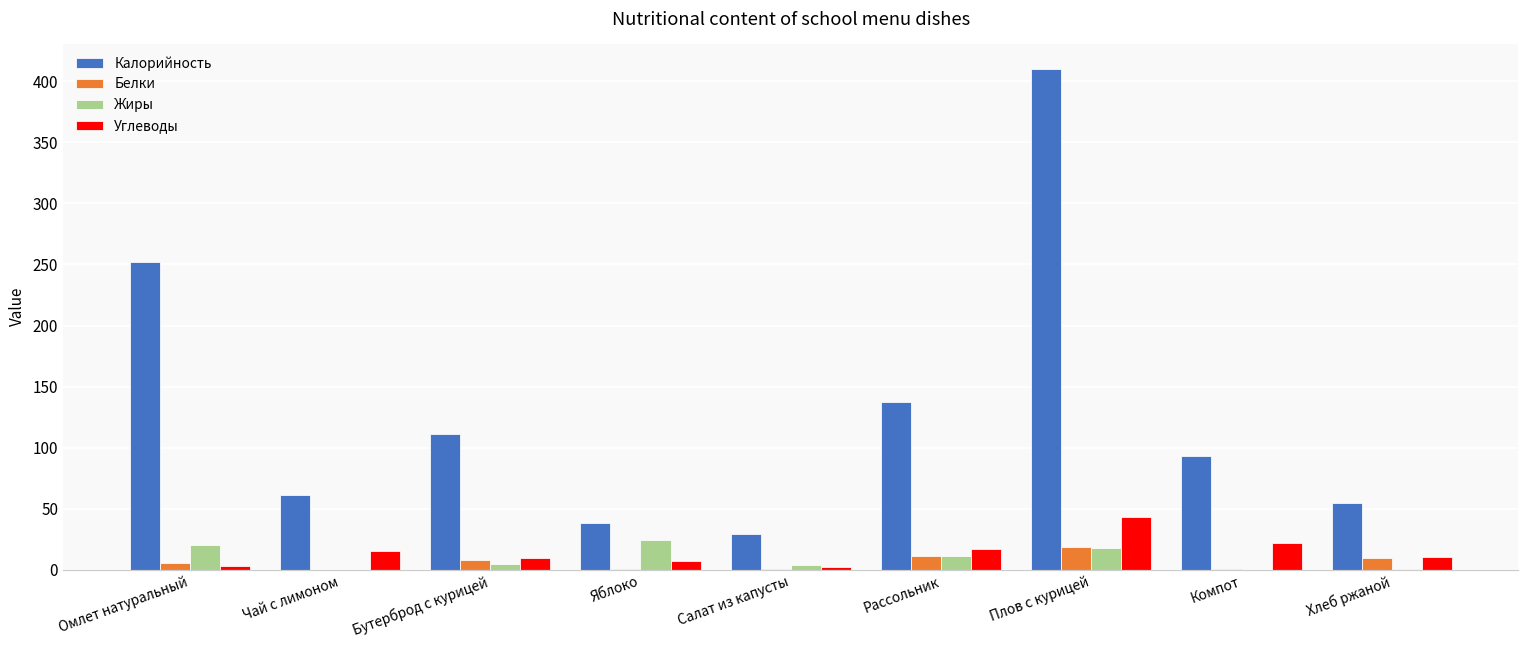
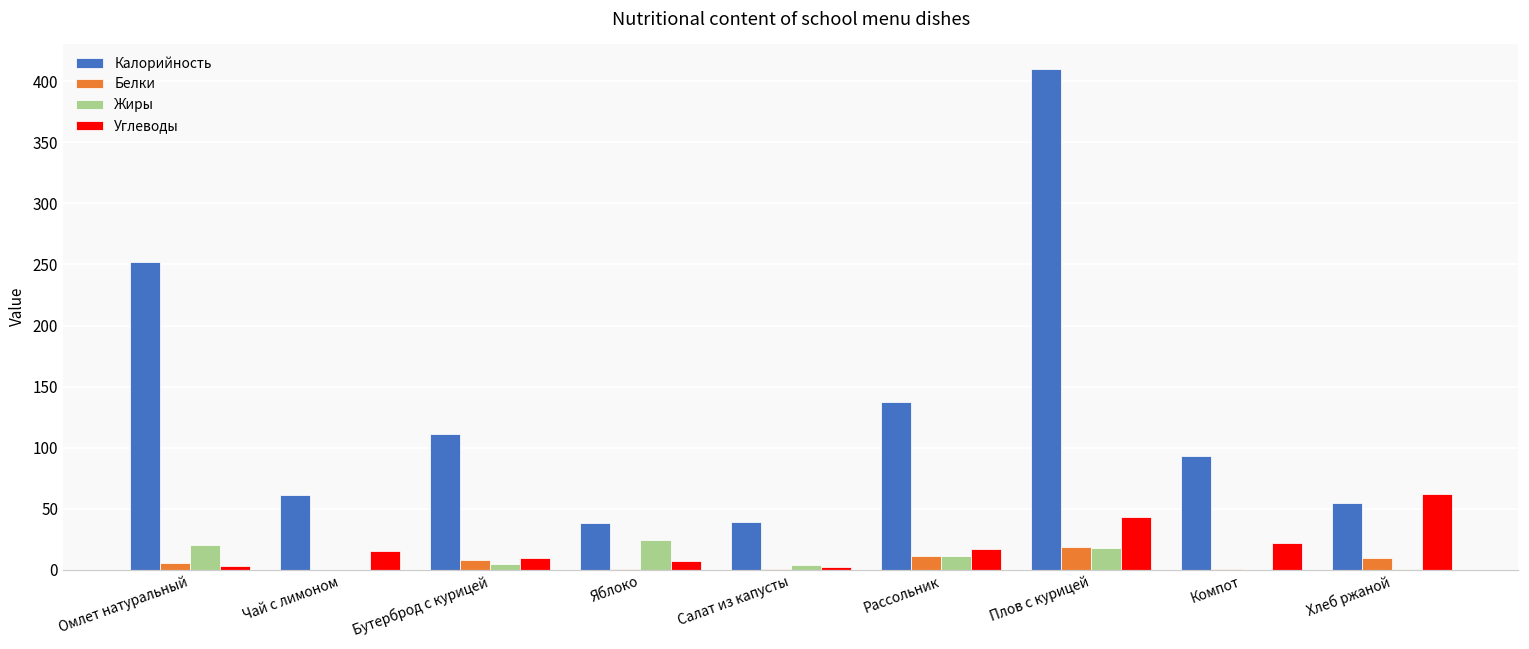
  {
    "Калорийность": {
      "Омлет натуральный": 252,
      "Чай с лимоном": 61,
      "Бутерброд с курицей": 111,
      "Яблоко": 38,
-     "Салат из капусты": 29,
+     "Салат из капусты": 39,
      "Рассольник": 138,
      "Плов с курицей": 410,
      "Компот": 93,
      "Хлеб ржаной": 54
    },
    "Белки": {
      "Омлет натуральный": 6,
      "Бутерброд с курицей": 8,
      "Рассольник": 11,
      "Плов с курицей": 18,
      "Хлеб ржаной": 10
    },
    "Жиры": {
      "Омлет натуральный": 20,
      "Чай с лимоном": 0,
      "Бутерброд с курицей": 5,
      "Яблоко": 24,
      "Салат из капусты": 4,
      "Рассольник": 11,
      "Плов с курицей": 18
    },
    "Углеводы": {
      "Омлет натуральный": 3,
      "Чай с лимоном": 15,
      "Бутерброд с курицей": 10,
      "Яблоко": 8,
      "Рассольник": 17,
      "Плов с курицей": 43,
      "Компот": 22,
-     "Хлеб ржаной": 10
+     "Хлеб ржаной": 62
    }
  }
